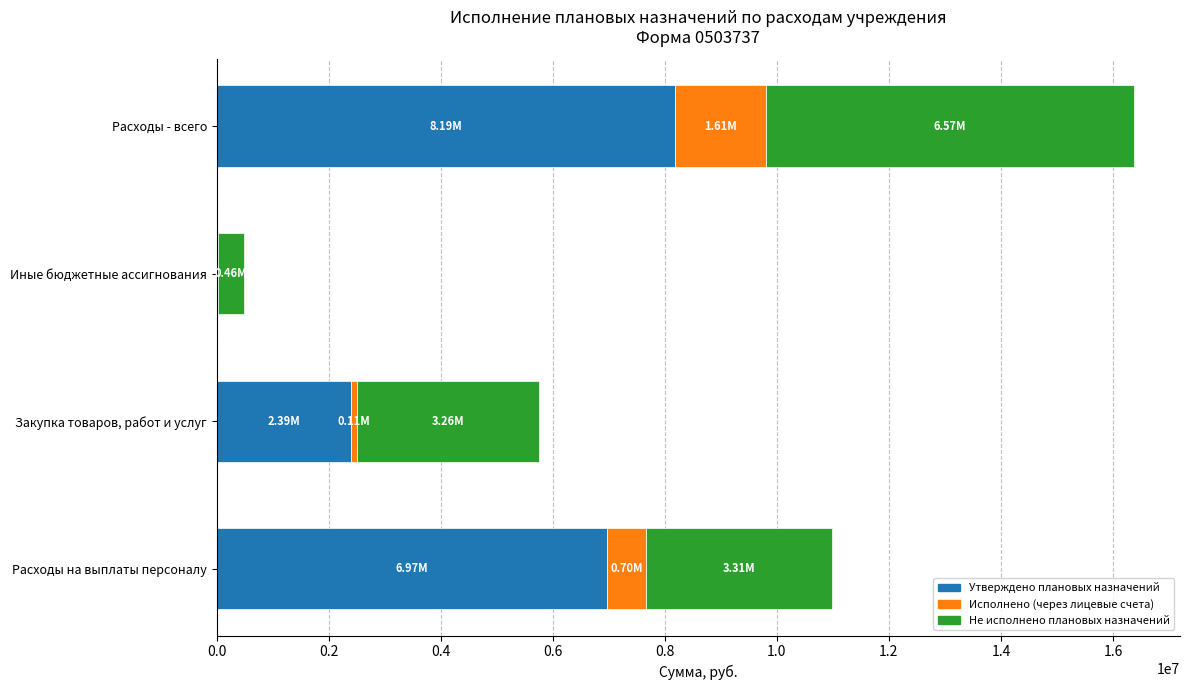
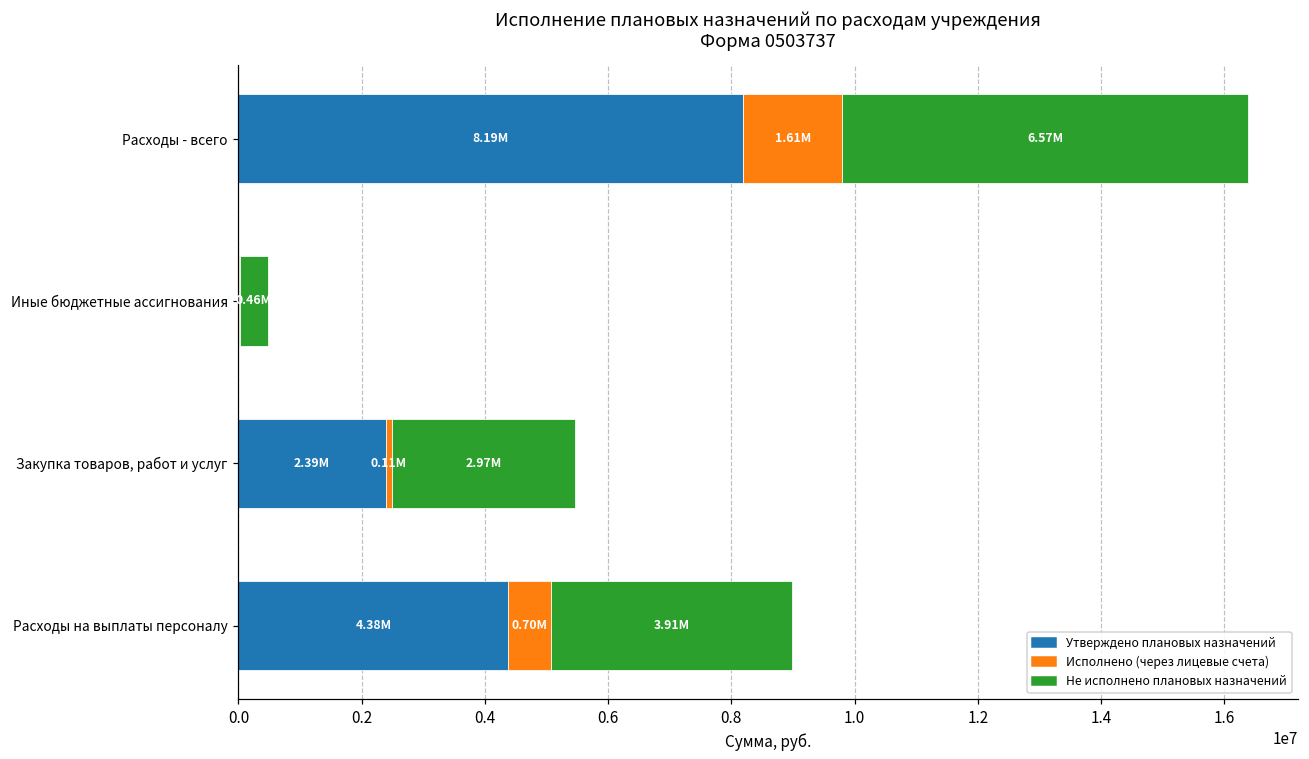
  {
    "Утверждено плановых назначений": {
      "Расходы - всего": "8.19M",
      "Закупка товаров, работ и услуг": "2.39M",
-     "Расходы на выплаты персоналу": "6.97M"
+     "Расходы на выплаты персоналу": "4.38M"
    },
    "Исполнено (через лицевые счета)": {
      "Расходы - всего": "1.61M",
      "Закупка товаров, работ и услуг": "0.11M",
      "Расходы на выплаты персоналу": "0.70M"
    },
    "Не исполнено плановых назначений": {
      "Расходы - всего": "6.57M",
      "Иные бюджетные ассигнования": "0.46M",
-     "Закупка товаров, работ и услуг": "3.26M",
-     "Расходы на выплаты персоналу": "3.31M"
+     "Закупка товаров, работ и услуг": "2.97M",
+     "Расходы на выплаты персоналу": "3.91M"
    }
  }
